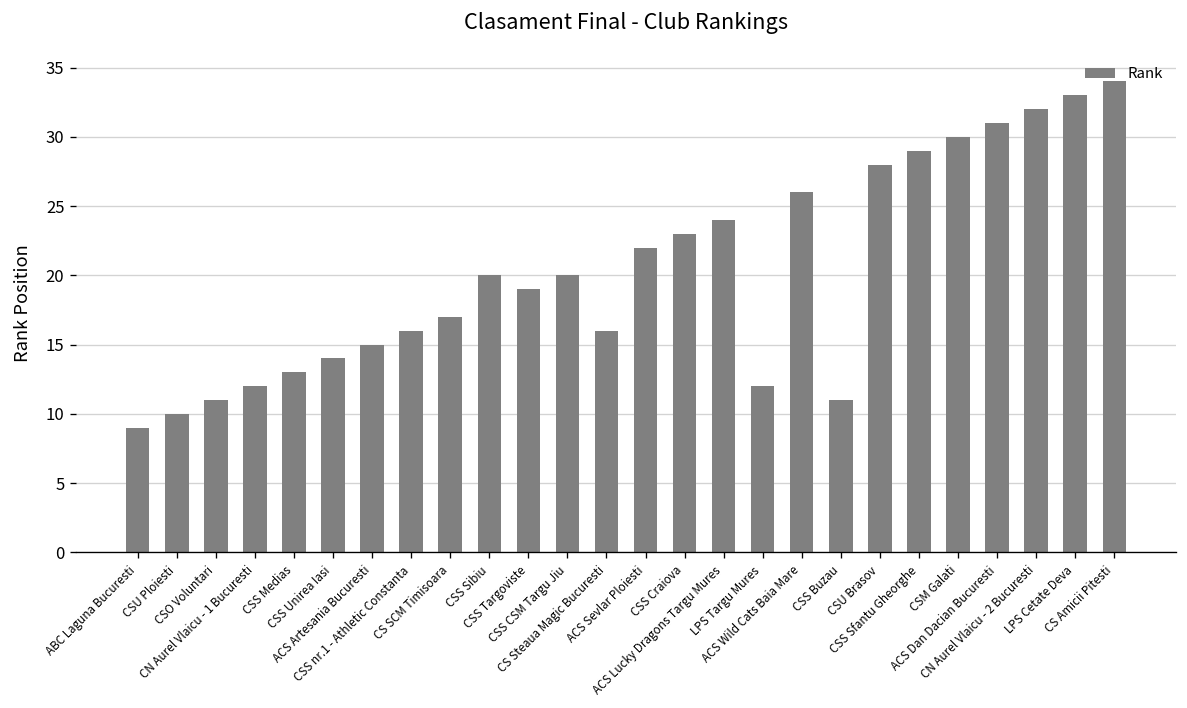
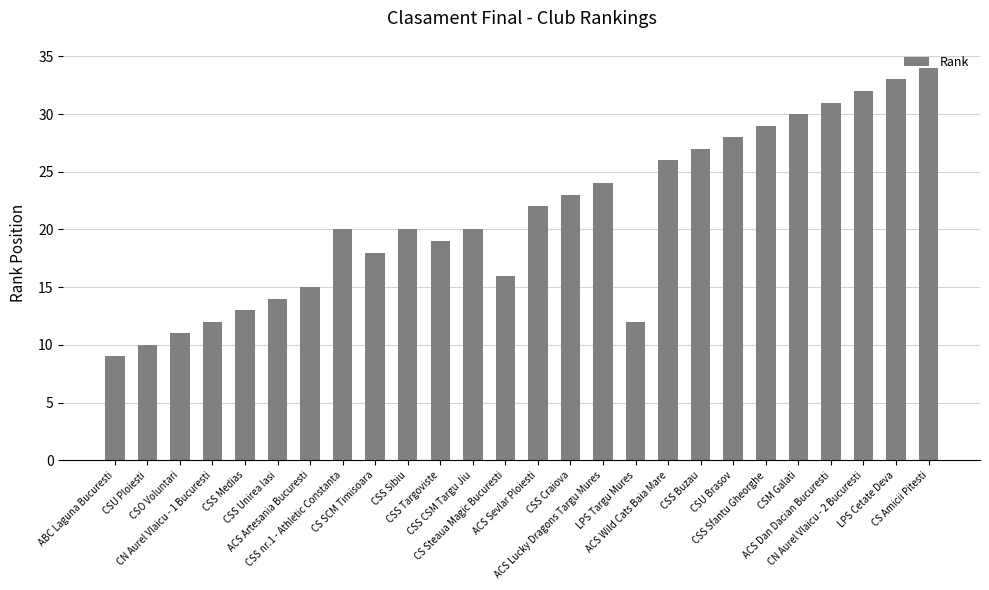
  {
    "ABC Laguna Bucuresti": 9,
    "CSU Ploiesti": 10,
    "CSO Voluntari": 11,
    "CN Aurel Vlaicu - 1 Bucuresti": 12,
    "CSS Medias": 13,
    "CSS Unirea Iasi": 14,
    "ACS Artesania Bucuresti": 15,
-   "CSS nr.1 - Athletic Constanta": 16,
-   "CS SCM Timisoara": 17,
+   "CSS nr.1 - Athletic Constanta": 20,
+   "CS SCM Timisoara": 18,
    "CSS Sibiu": 20,
    "CSS Targoviste": 19,
    "CSS CSM Targu Jiu": 20,
    "CS Steaua Magic Bucuresti": 16,
    "ACS Sevlar Ploiesti": 22,
    "CSS Craiova": 23,
    "ACS Lucky Dragons Targu Mures": 24,
    "LPS Targu Mures": 12,
    "ACS Wild Cats Baia Mare": 26,
-   "CSS Buzau": 11,
+   "CSS Buzau": 27,
    "CSU Brasov": 28,
    "CSS Sfantu Gheorghe": 29,
    "CSM Galati": 30,
    "ACS Dan Dacian Bucuresti": 31,
    "CN Aurel Vlaicu - 2 Bucuresti": 32,
    "LPS Cetate Deva": 33,
    "CS Amicii Pitesti": 34
  }
